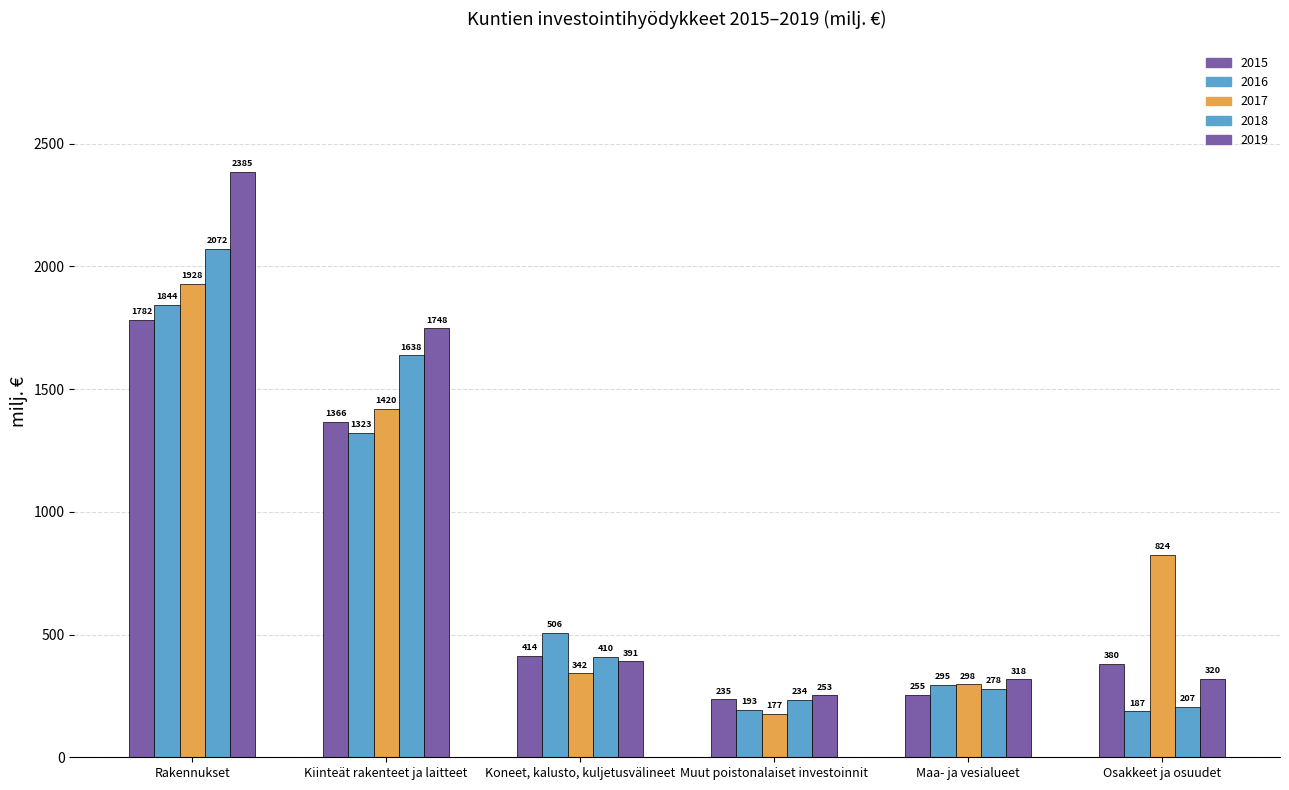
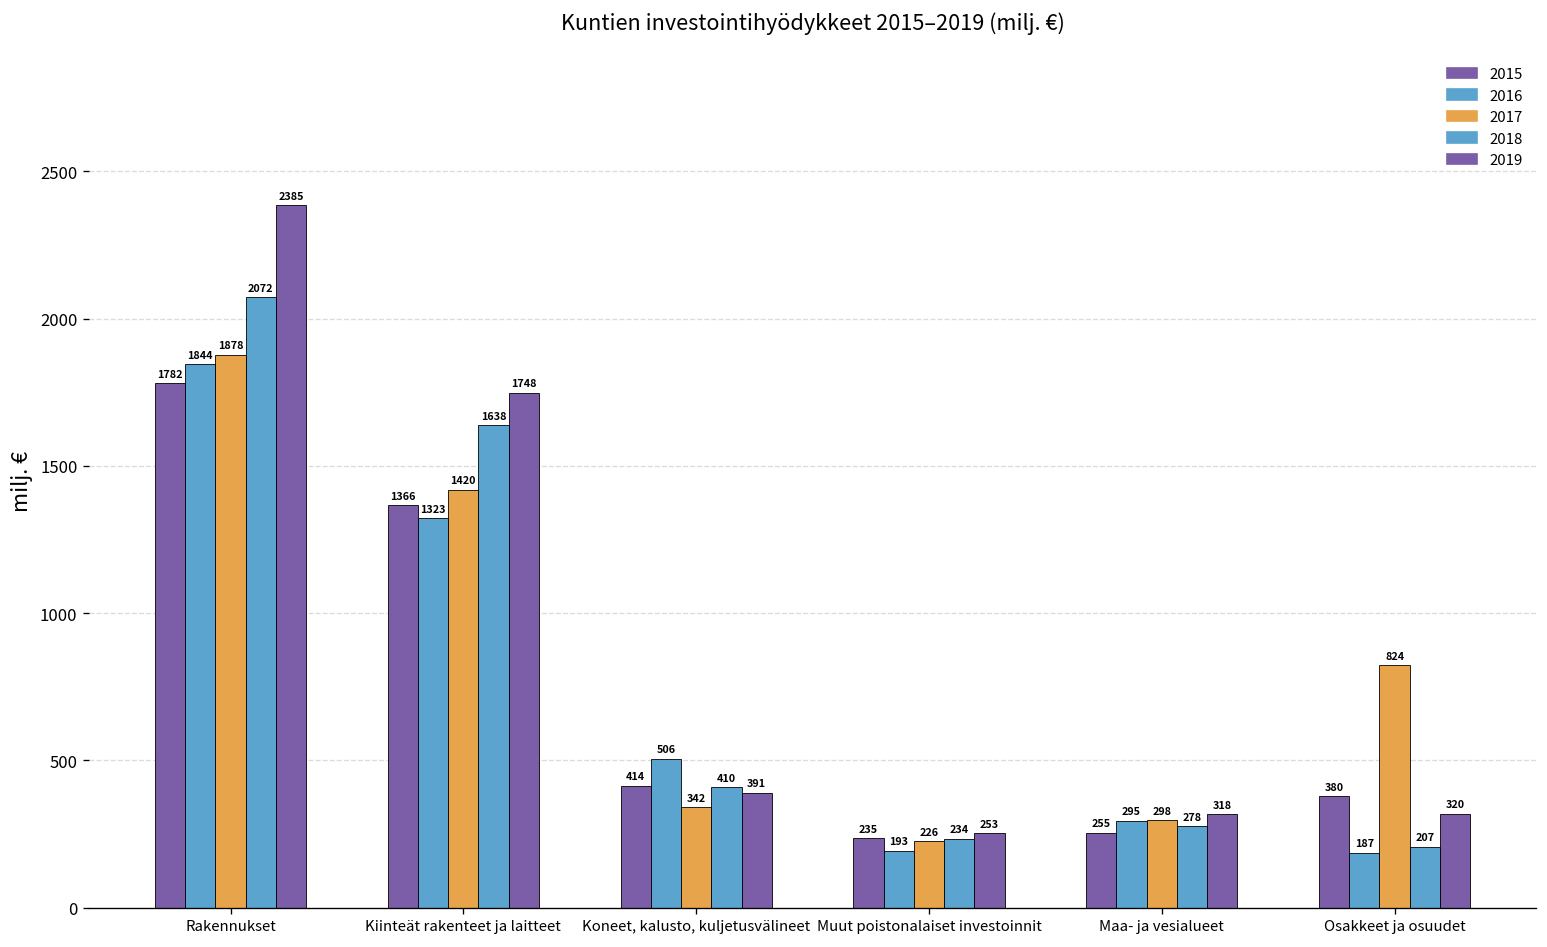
  {
    "2017": {
-     "Rakennukset": 1928,
+     "Rakennukset": 1878,
      "Kiinteät rakenteet ja laitteet": 1420,
      "Koneet, kalusto, kuljetusvälineet": 342,
-     "Muut poistonalaiset investoinnit": 177,
+     "Muut poistonalaiset investoinnit": 226,
      "Maa- ja vesialueet": 298,
      "Osakkeet ja osuudet": 824
    }
  }
